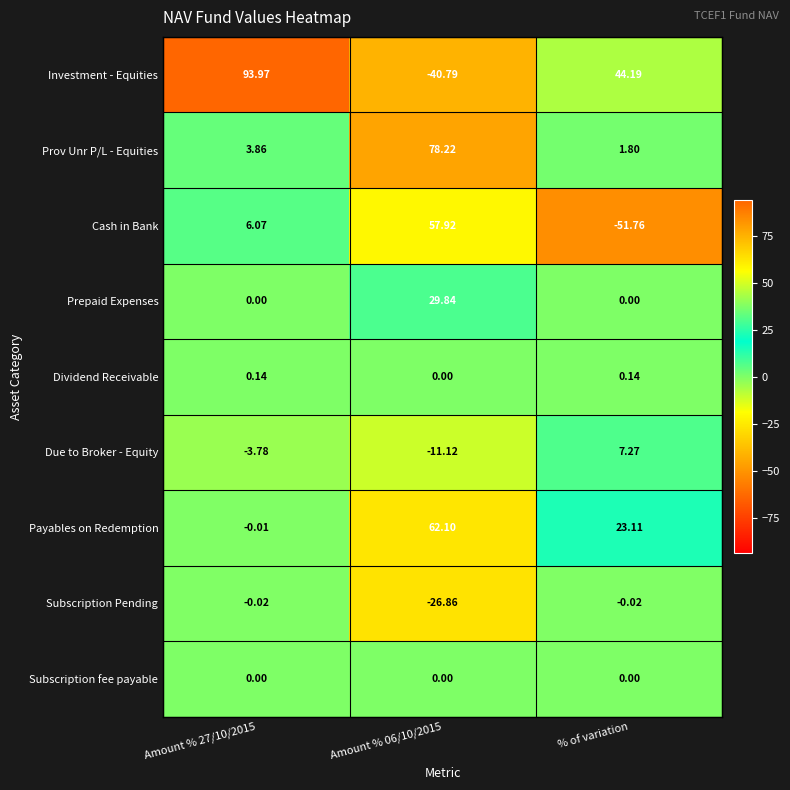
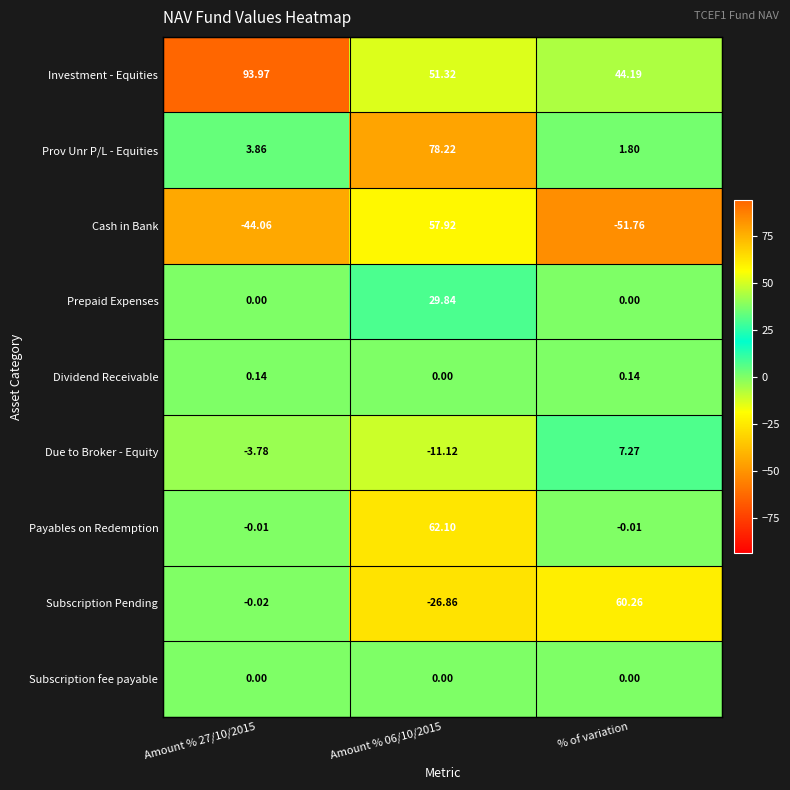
  {
    "Investment - Equities": {
      "Amount % 27/10/2015": 93.97,
-     "Amount % 06/10/2015": -40.79,
+     "Amount % 06/10/2015": 51.32,
      "% of variation": 44.19
    },
    "Prov Unr P/L - Equities": {
      "Amount % 27/10/2015": 3.86,
      "Amount % 06/10/2015": 78.22,
      "% of variation": 1.80
    },
    "Cash in Bank": {
-     "Amount % 27/10/2015": 6.07,
+     "Amount % 27/10/2015": -44.06,
      "Amount % 06/10/2015": 57.92,
      "% of variation": -51.76
    },
    "Prepaid Expenses": {
      "Amount % 27/10/2015": 0.00,
      "Amount % 06/10/2015": 29.84,
      "% of variation": 0.00
    },
    "Dividend Receivable": {
      "Amount % 27/10/2015": 0.14,
      "Amount % 06/10/2015": 0.00,
      "% of variation": 0.14
    },
    "Due to Broker - Equity": {
      "Amount % 27/10/2015": -3.78,
      "Amount % 06/10/2015": -11.12,
      "% of variation": 7.27
    },
    "Payables on Redemption": {
      "Amount % 27/10/2015": -0.01,
      "Amount % 06/10/2015": 62.10,
-     "% of variation": 23.11
+     "% of variation": -0.01
    },
    "Subscription Pending": {
      "Amount % 27/10/2015": -0.02,
      "Amount % 06/10/2015": -26.86,
-     "% of variation": -0.02
+     "% of variation": 60.26
    },
    "Subscription fee payable": {
      "Amount % 27/10/2015": 0.00,
      "Amount % 06/10/2015": 0.00,
      "% of variation": 0.00
    }
  }
